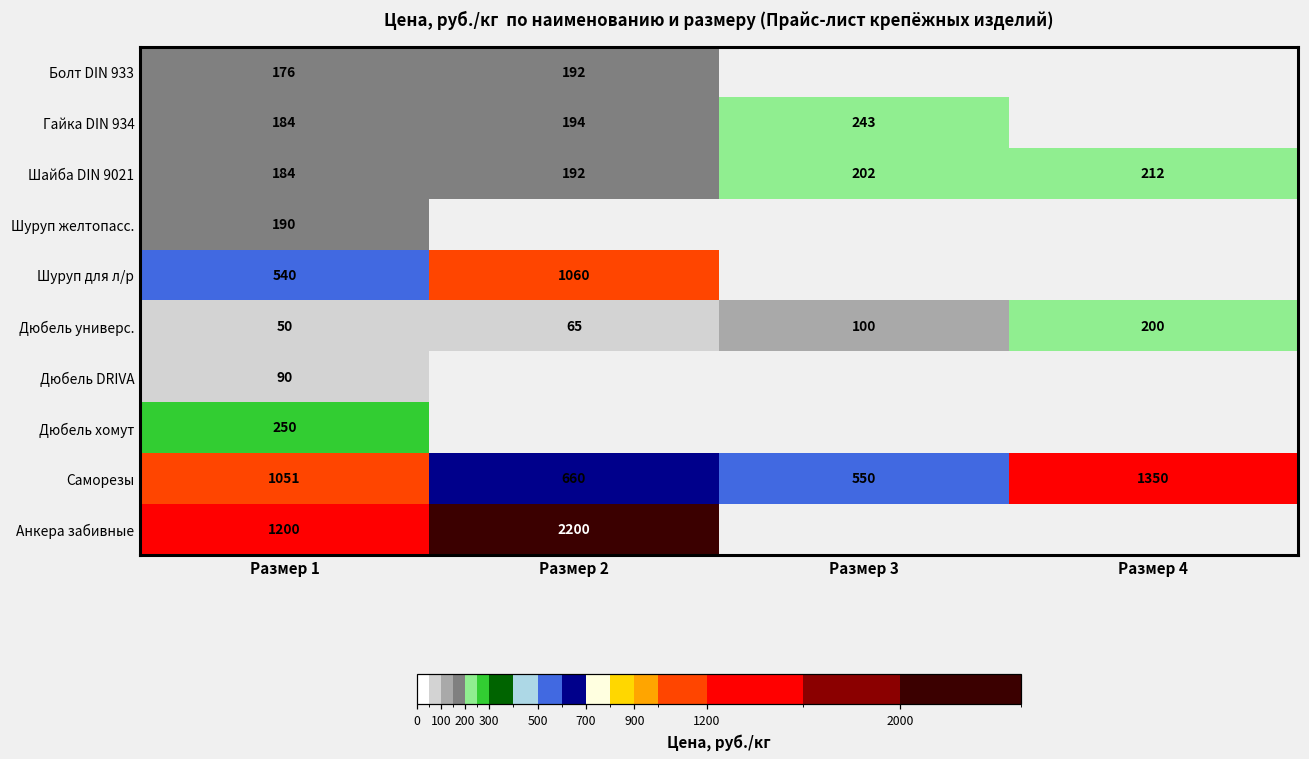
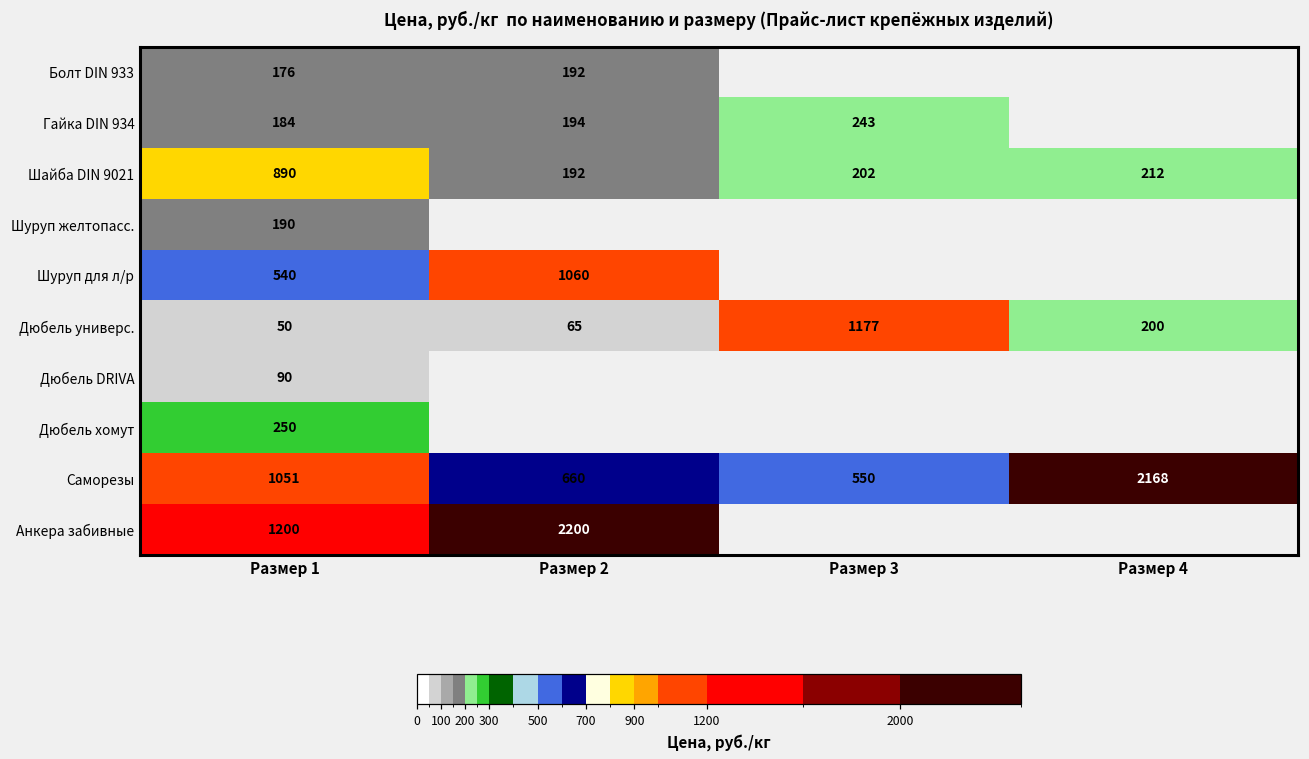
  {
    "Болт DIN 933": {
      "Размер 1": 176,
      "Размер 2": 192
    },
    "Гайка DIN 934": {
      "Размер 1": 184,
      "Размер 2": 194,
      "Размер 3": 243
    },
    "Шайба DIN 9021": {
-     "Размер 1": 184,
+     "Размер 1": 890,
      "Размер 2": 192,
      "Размер 3": 202,
      "Размер 4": 212
    },
    "Шуруп желтопасс.": {
      "Размер 1": 190
    },
    "Шуруп для л/р": {
      "Размер 1": 540,
      "Размер 2": 1060
    },
    "Дюбель универс.": {
      "Размер 1": 50,
      "Размер 2": 65,
-     "Размер 3": 100,
+     "Размер 3": 1177,
      "Размер 4": 200
    },
    "Дюбель DRIVA": {
      "Размер 1": 90
    },
    "Дюбель хомут": {
      "Размер 1": 250
    },
    "Саморезы": {
      "Размер 1": 1051,
      "Размер 2": 660,
      "Размер 3": 550,
-     "Размер 4": 1350
+     "Размер 4": 2168
    },
    "Анкера забивные": {
      "Размер 1": 1200,
      "Размер 2": 2200
    }
  }
